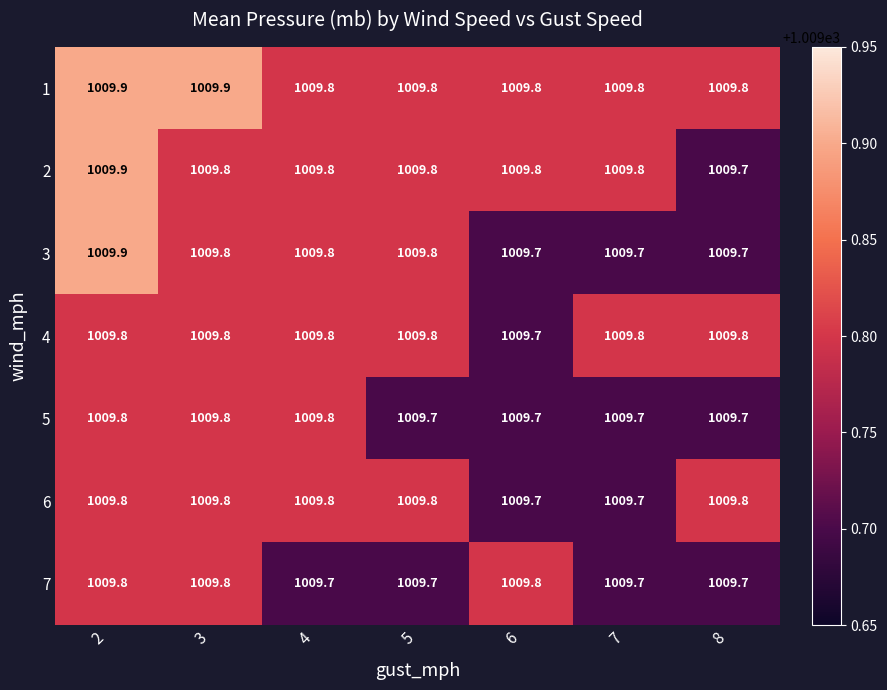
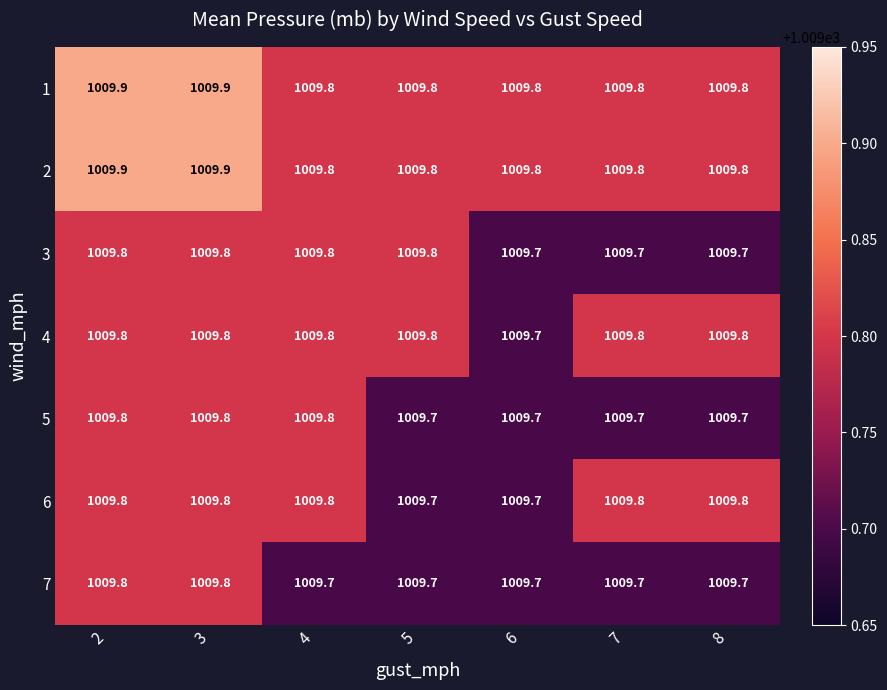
  {
    "1": {
      "2": 1009.9,
      "3": 1009.9,
      "4": 1009.8,
      "5": 1009.8,
      "6": 1009.8,
      "7": 1009.8,
      "8": 1009.8
    },
    "2": {
      "2": 1009.9,
-     "3": 1009.8,
+     "3": 1009.9,
      "4": 1009.8,
      "5": 1009.8,
      "6": 1009.8,
      "7": 1009.8,
-     "8": 1009.7
+     "8": 1009.8
    },
    "3": {
-     "2": 1009.9,
+     "2": 1009.8,
      "3": 1009.8,
      "4": 1009.8,
      "5": 1009.8,
      "6": 1009.7,
      "7": 1009.7,
      "8": 1009.7
    },
    "4": {
      "2": 1009.8,
      "3": 1009.8,
      "4": 1009.8,
      "5": 1009.8,
      "6": 1009.7,
      "7": 1009.8,
      "8": 1009.8
    },
    "5": {
      "2": 1009.8,
      "3": 1009.8,
      "4": 1009.8,
      "5": 1009.7,
      "6": 1009.7,
      "7": 1009.7,
      "8": 1009.7
    },
    "6": {
      "2": 1009.8,
      "3": 1009.8,
      "4": 1009.8,
-     "5": 1009.8,
+     "5": 1009.7,
      "6": 1009.7,
-     "7": 1009.7,
+     "7": 1009.8,
      "8": 1009.8
    },
    "7": {
      "2": 1009.8,
      "3": 1009.8,
      "4": 1009.7,
      "5": 1009.7,
-     "6": 1009.8,
+     "6": 1009.7,
      "7": 1009.7,
      "8": 1009.7
    }
  }
